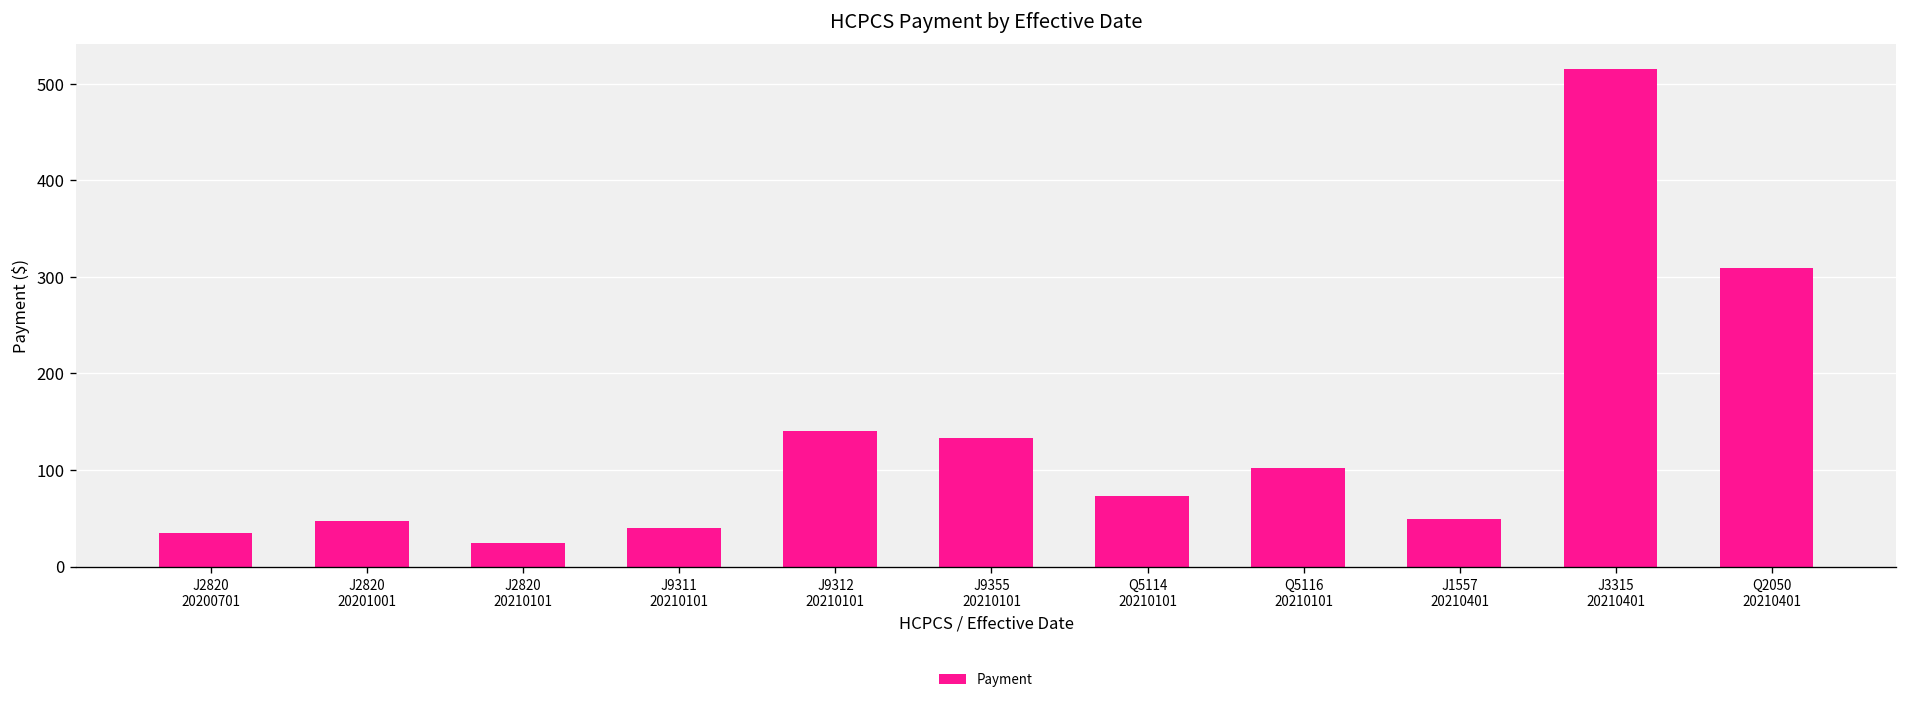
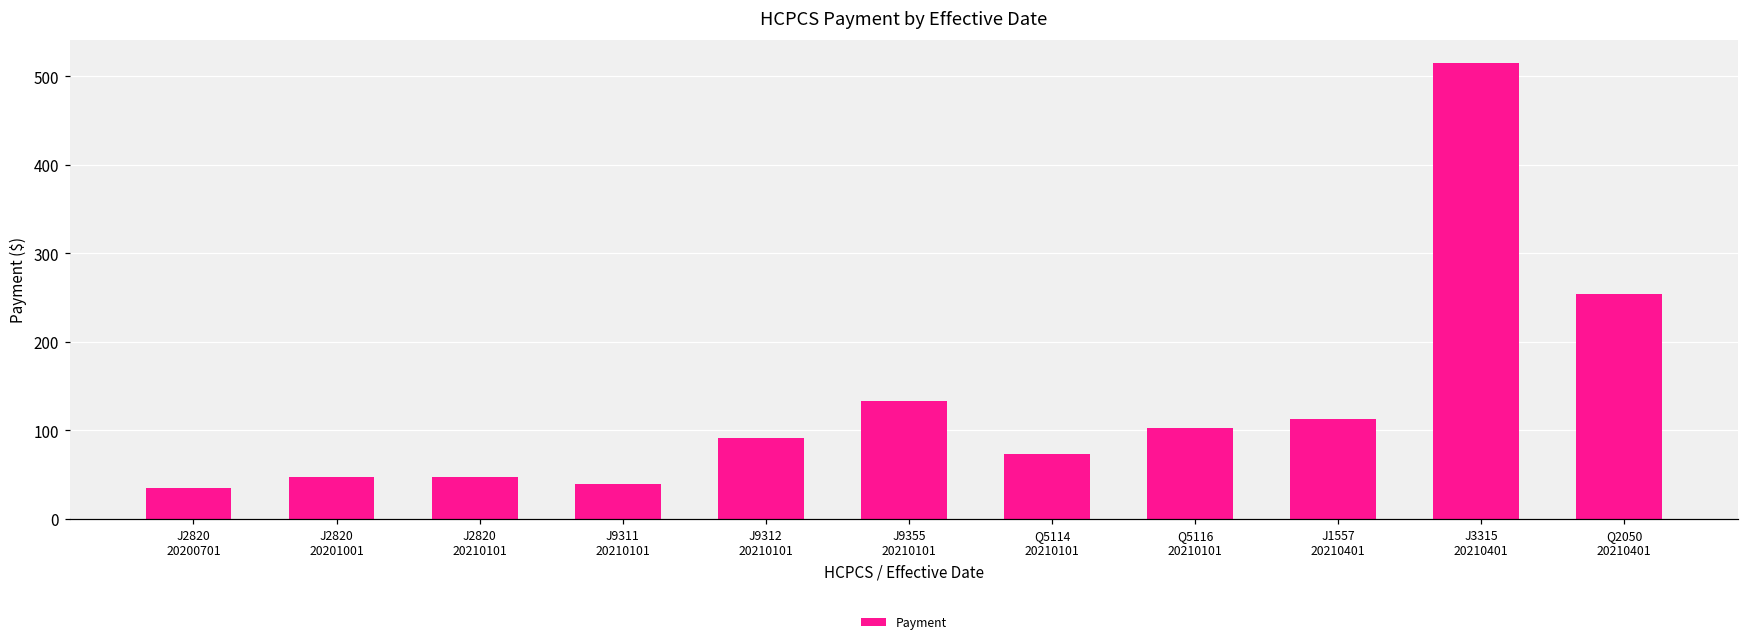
  {
    "J2820 20200701": 40,
    "J2820 20201001": 50,
-   "J2820 20210101": 20,
+   "J2820 20210101": 50,
    "J9311 20210101": 40,
-   "J9312 20210101": 140,
+   "J9312 20210101": 90,
    "J9355 20210101": 130,
    "Q5114 20210101": 70,
    "Q5116 20210101": 100,
-   "J1557 20210401": 50,
+   "J1557 20210401": 110,
    "J3315 20210401": 520,
-   "Q2050 20210401": 310
+   "Q2050 20210401": 250
  }
